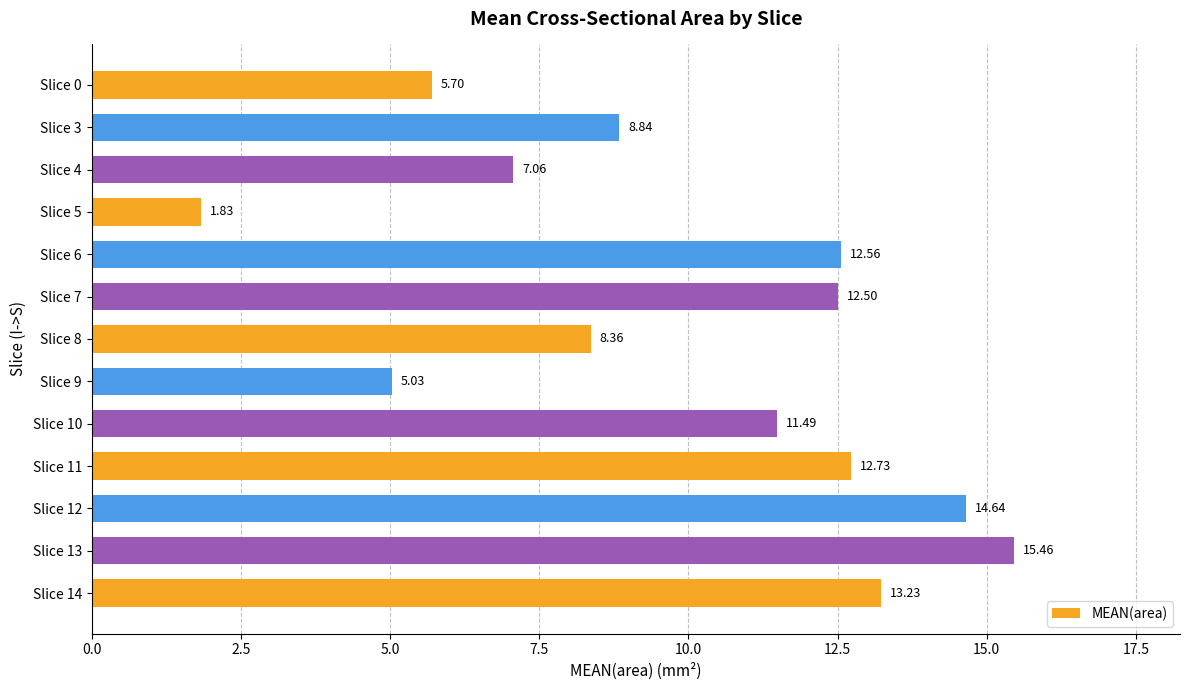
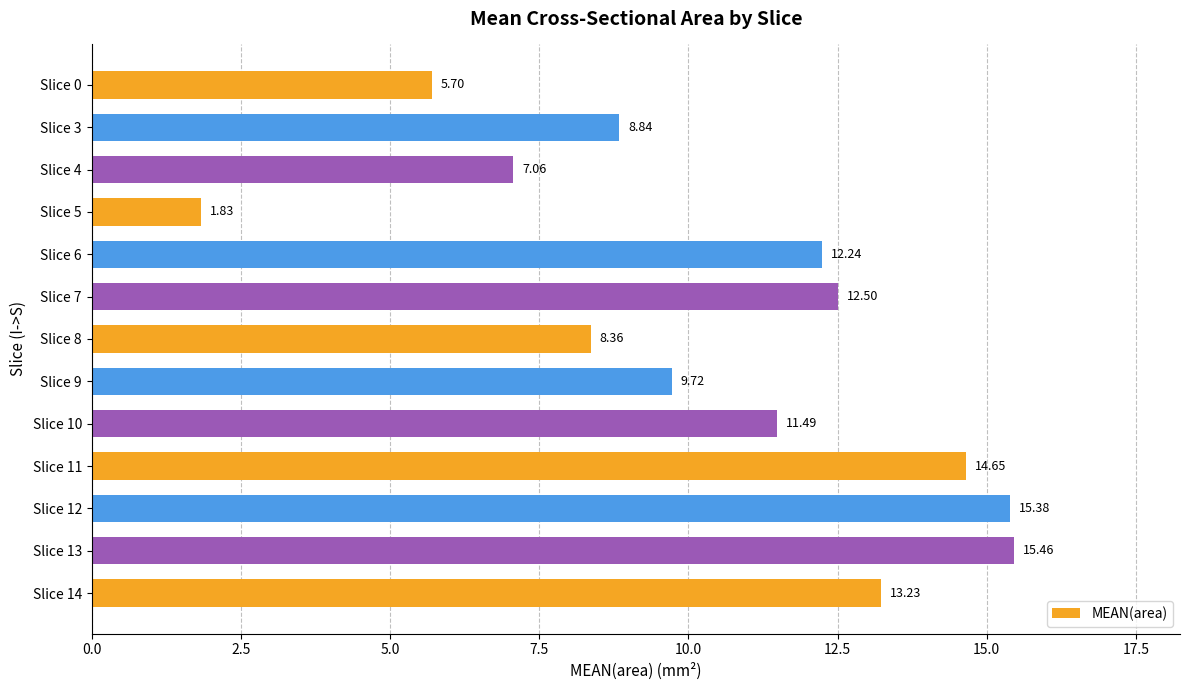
  {
    "Slice 0": 5.70,
    "Slice 3": 8.84,
    "Slice 4": 7.06,
    "Slice 5": 1.83,
-   "Slice 6": 12.56,
+   "Slice 6": 12.24,
    "Slice 7": 12.50,
    "Slice 8": 8.36,
-   "Slice 9": 5.03,
+   "Slice 9": 9.72,
    "Slice 10": 11.49,
-   "Slice 11": 12.73,
-   "Slice 12": 14.64,
+   "Slice 11": 14.65,
+   "Slice 12": 15.38,
    "Slice 13": 15.46,
    "Slice 14": 13.23
  }
